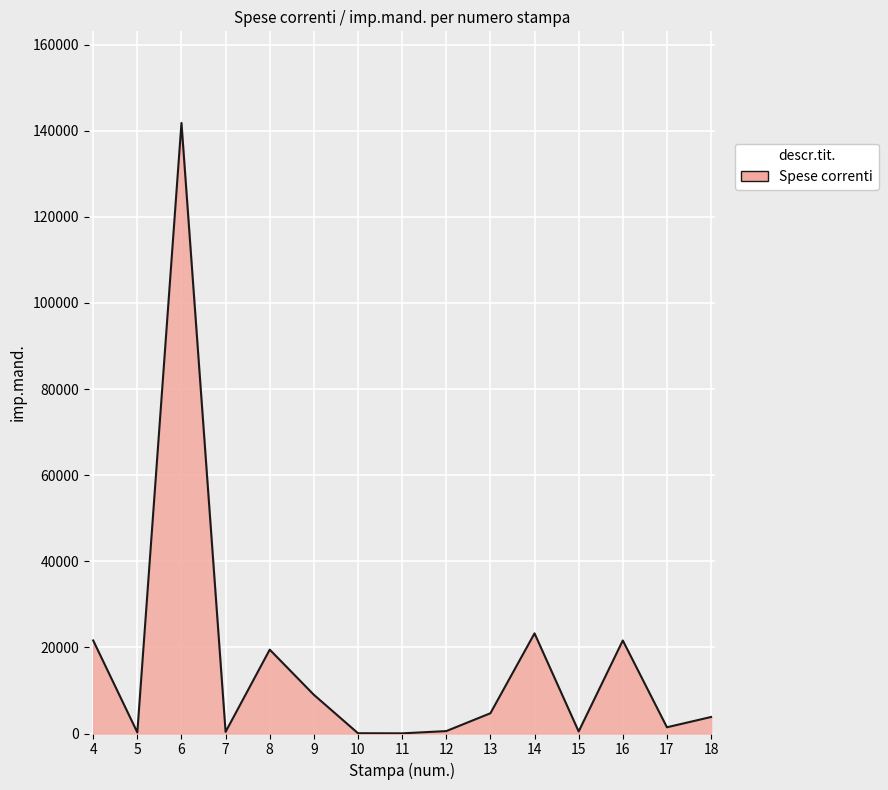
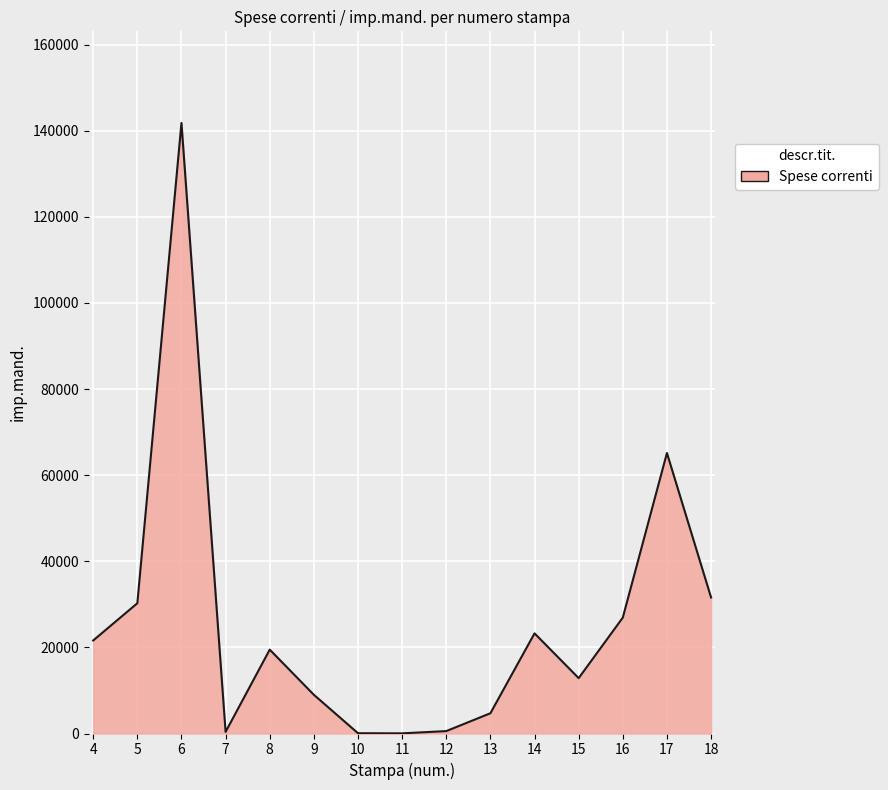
  {
    "4": 22000,
-   "5": 0,
+   "5": 30000,
    "6": 142000,
    "7": 0,
    "8": 19000,
    "9": 9000,
    "10": 0,
    "11": 0,
    "12": 1000,
    "13": 5000,
    "14": 23000,
-   "15": 0,
-   "16": 22000,
-   "17": 1000,
-   "18": 4000
+   "15": 13000,
+   "16": 27000,
+   "17": 65000,
+   "18": 32000
  }
